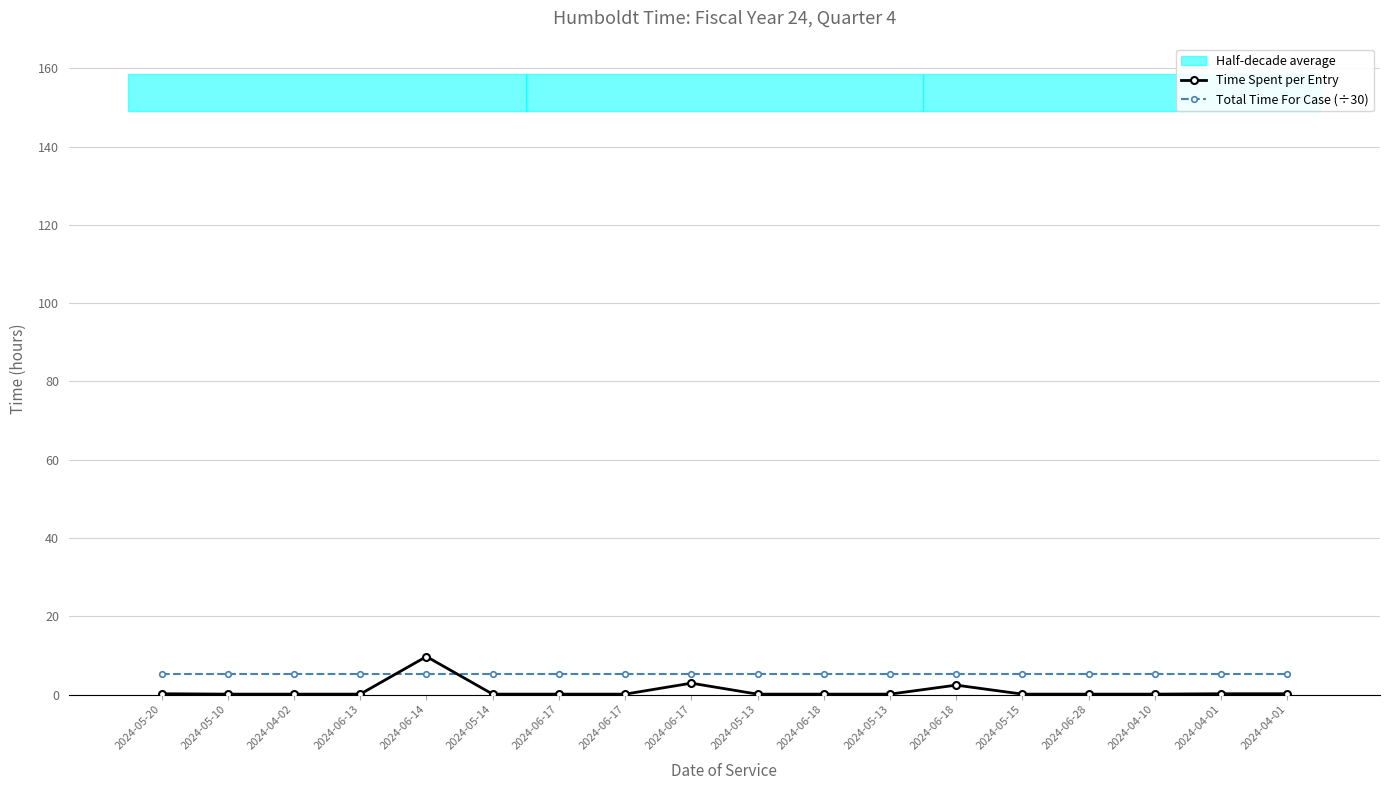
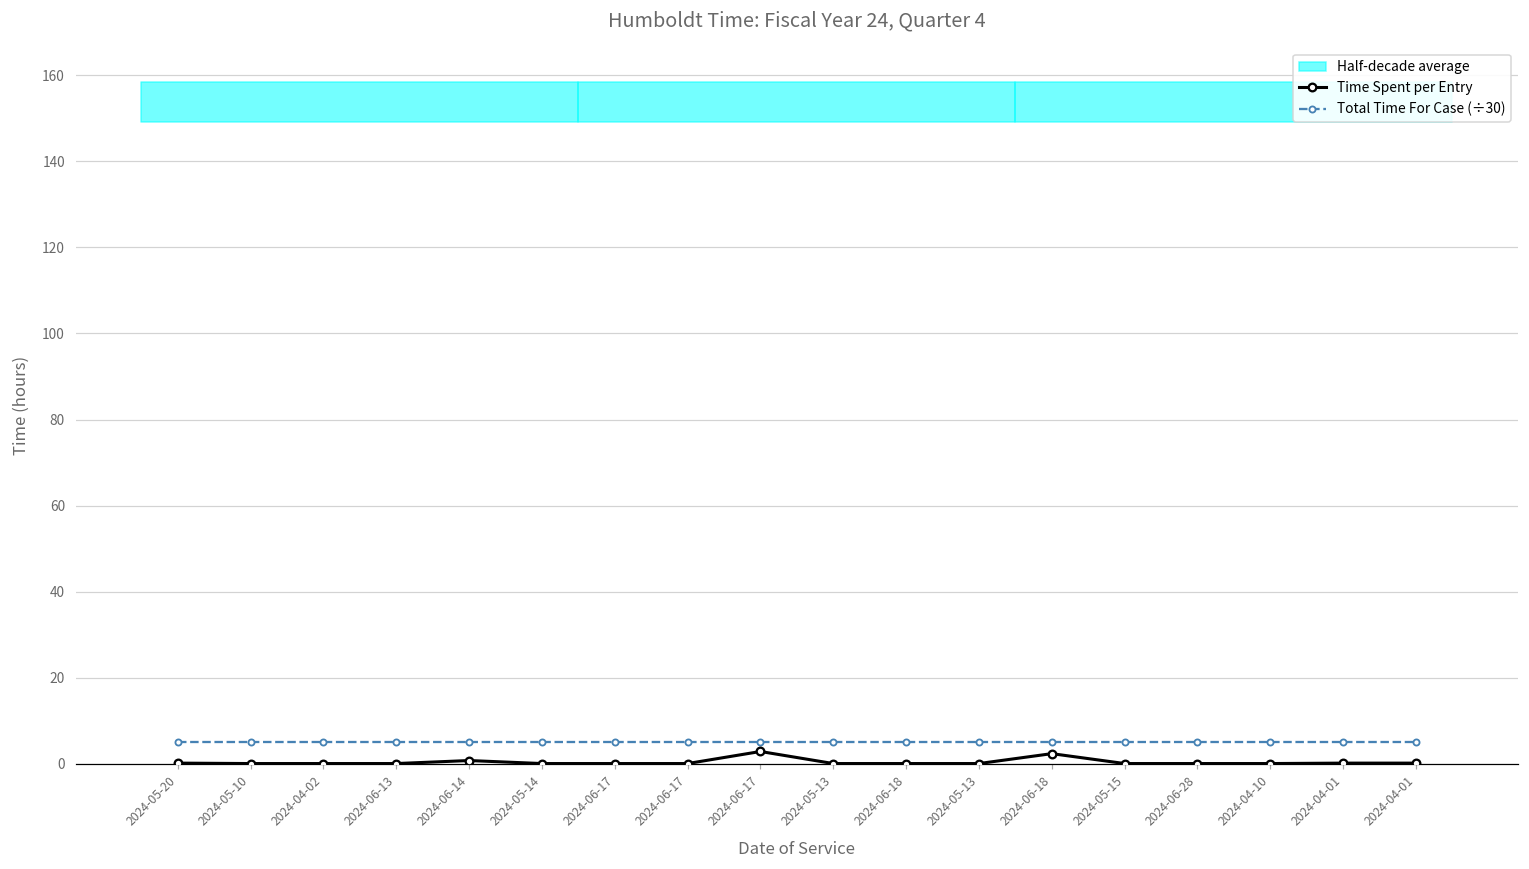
  {
    "Time Spent per Entry": {
      "2024-05-20": 0,
      "2024-05-10": 0,
      "2024-04-02": 0,
      "2024-06-13": 0,
-     "2024-06-14": 10,
+     "2024-06-14": 1,
      "2024-05-14": 0,
      "2024-05-15": 0,
      "2024-06-28": 0,
      "2024-04-10": 0
    },
    "Total Time For Case (÷30)": {
      "2024-05-20": 5,
      "2024-05-10": 5,
      "2024-04-02": 5,
      "2024-06-13": 5,
      "2024-06-14": 5,
      "2024-05-14": 5,
      "2024-05-15": 5,
      "2024-06-28": 5,
      "2024-04-10": 5
    }
  }
